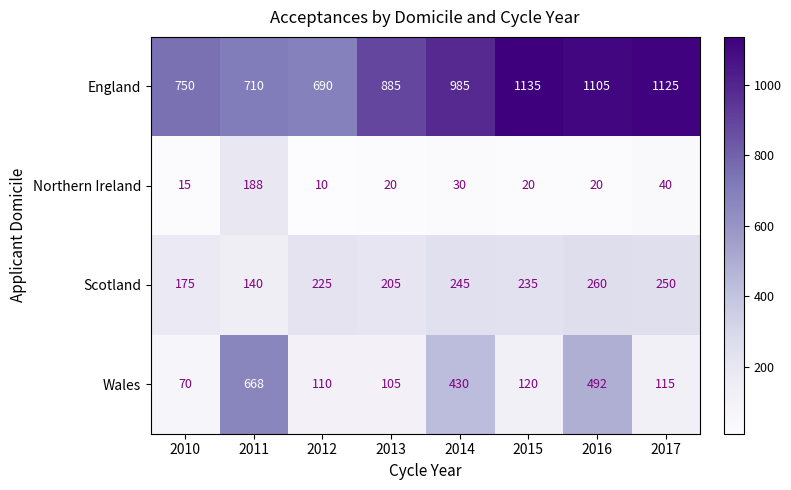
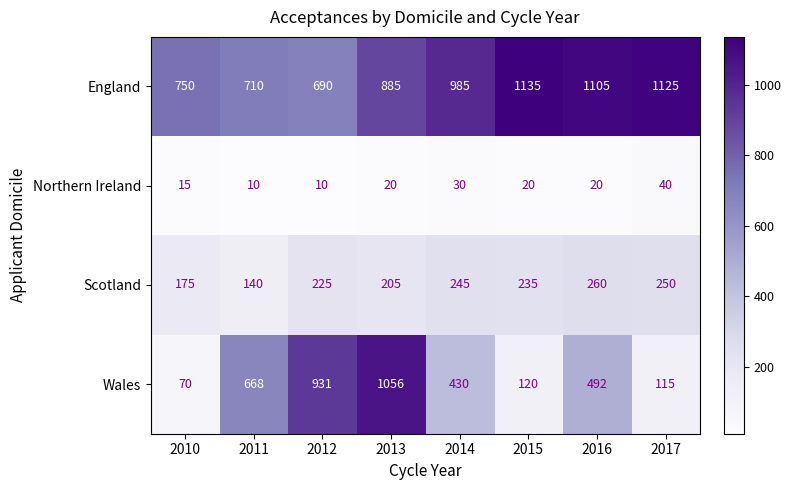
  {
    "England": {
      "2010": 750,
      "2011": 710,
      "2012": 690,
      "2013": 885,
      "2014": 985,
      "2015": 1135,
      "2016": 1105,
      "2017": 1125
    },
    "Northern Ireland": {
      "2010": 15,
-     "2011": 188,
+     "2011": 10,
      "2012": 10,
      "2013": 20,
      "2014": 30,
      "2015": 20,
      "2016": 20,
      "2017": 40
    },
    "Scotland": {
      "2010": 175,
      "2011": 140,
      "2012": 225,
      "2013": 205,
      "2014": 245,
      "2015": 235,
      "2016": 260,
      "2017": 250
    },
    "Wales": {
      "2010": 70,
      "2011": 668,
-     "2012": 110,
-     "2013": 105,
+     "2012": 931,
+     "2013": 1056,
      "2014": 430,
      "2015": 120,
      "2016": 492,
      "2017": 115
    }
  }
